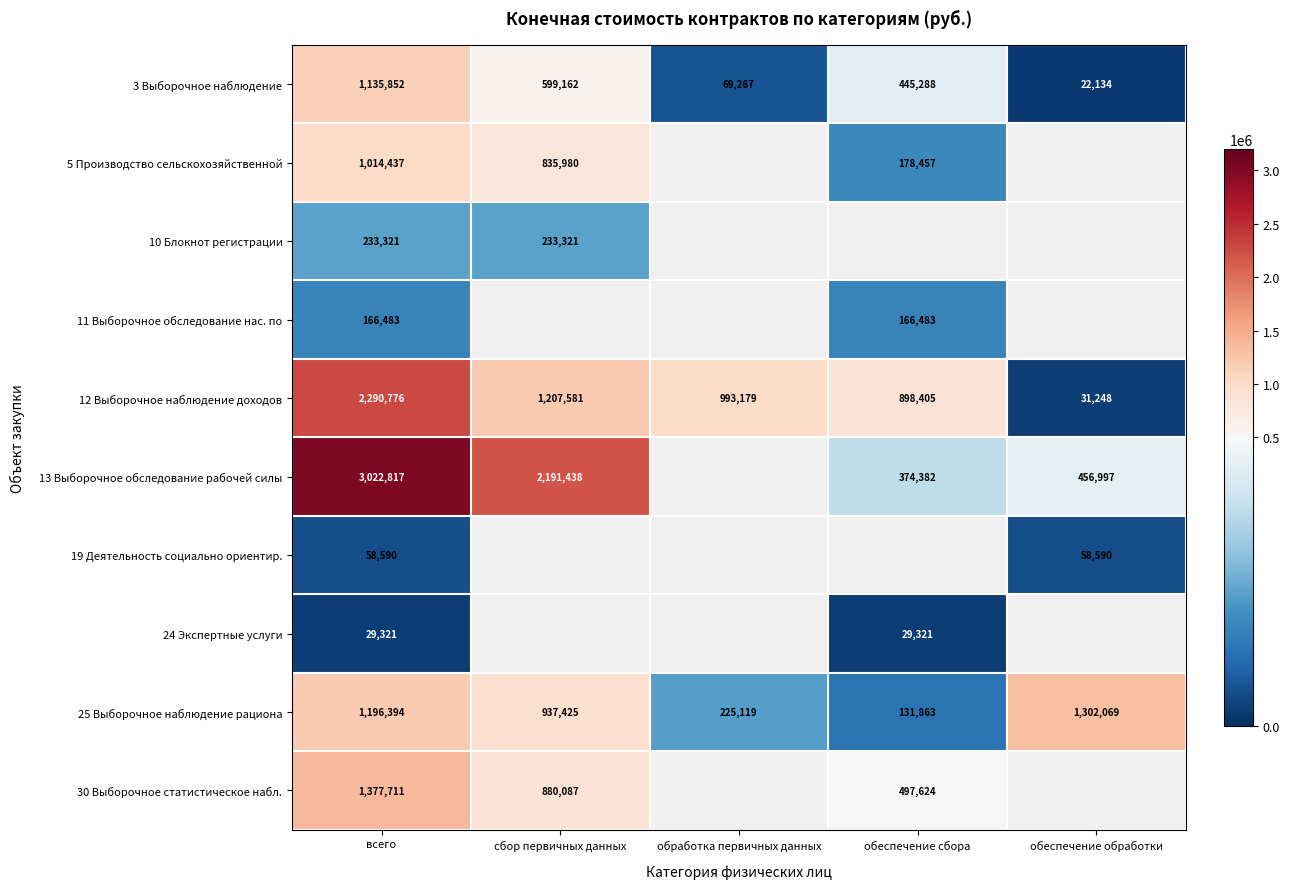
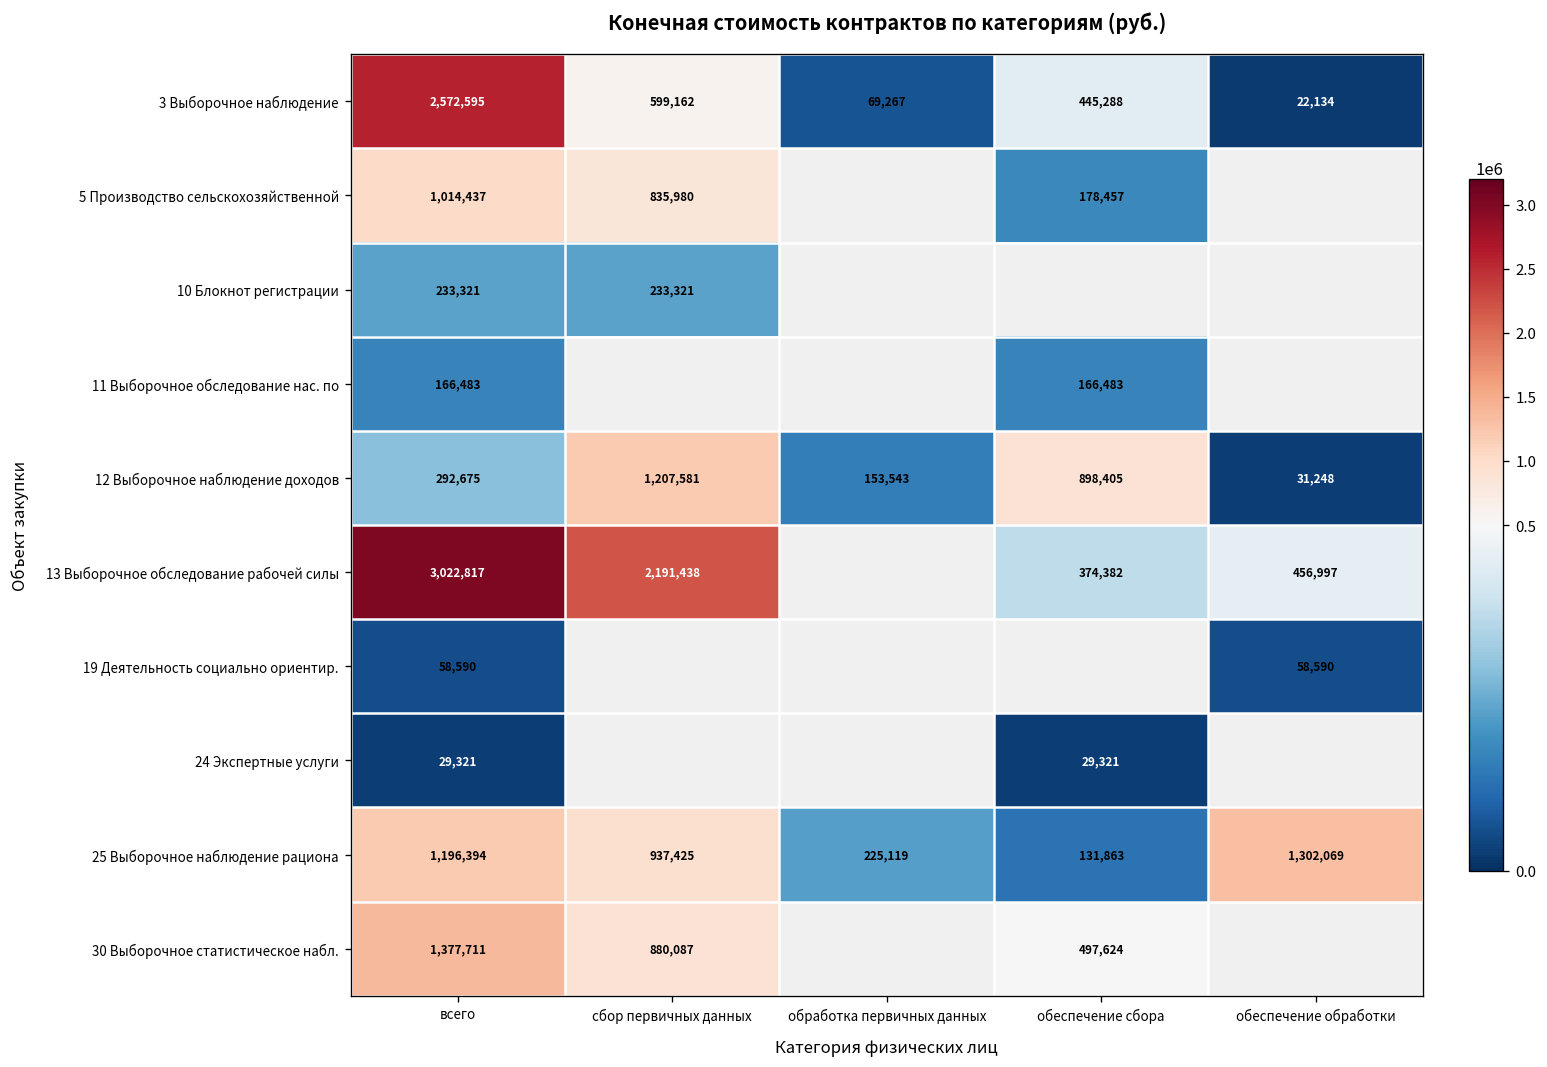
  {
    "3 Выборочное наблюдение": {
-     "всего": "1,135,852",
+     "всего": "2,572,595",
      "сбор первичных данных": "599,162",
      "обработка первичных данных": "69,267",
      "обеспечение сбора": "445,288",
      "обеспечение обработки": "22,134"
    },
    "5 Производство сельскохозяйственной": {
      "всего": "1,014,437",
      "сбор первичных данных": "835,980",
      "обеспечение сбора": "178,457"
    },
    "10 Блокнот регистрации": {
      "всего": "233,321",
      "сбор первичных данных": "233,321"
    },
    "11 Выборочное обследование нас. по": {
      "всего": "166,483",
      "обеспечение сбора": "166,483"
    },
    "12 Выборочное наблюдение доходов": {
-     "всего": "2,290,776",
+     "всего": "292,675",
      "сбор первичных данных": "1,207,581",
-     "обработка первичных данных": "993,179",
+     "обработка первичных данных": "153,543",
      "обеспечение сбора": "898,405",
      "обеспечение обработки": "31,248"
    },
    "13 Выборочное обследование рабочей силы": {
      "всего": "3,022,817",
      "сбор первичных данных": "2,191,438",
      "обеспечение сбора": "374,382",
      "обеспечение обработки": "456,997"
    },
    "19 Деятельность социально ориентир.": {
      "всего": "58,590",
      "обеспечение обработки": "58,590"
    },
    "24 Экспертные услуги": {
      "всего": "29,321",
      "обеспечение сбора": "29,321"
    },
    "25 Выборочное наблюдение рациона": {
      "всего": "1,196,394",
      "сбор первичных данных": "937,425",
      "обработка первичных данных": "225,119",
      "обеспечение сбора": "131,863",
      "обеспечение обработки": "1,302,069"
    },
    "30 Выборочное статистическое набл.": {
      "всего": "1,377,711",
      "сбор первичных данных": "880,087",
      "обеспечение сбора": "497,624"
    }
  }
